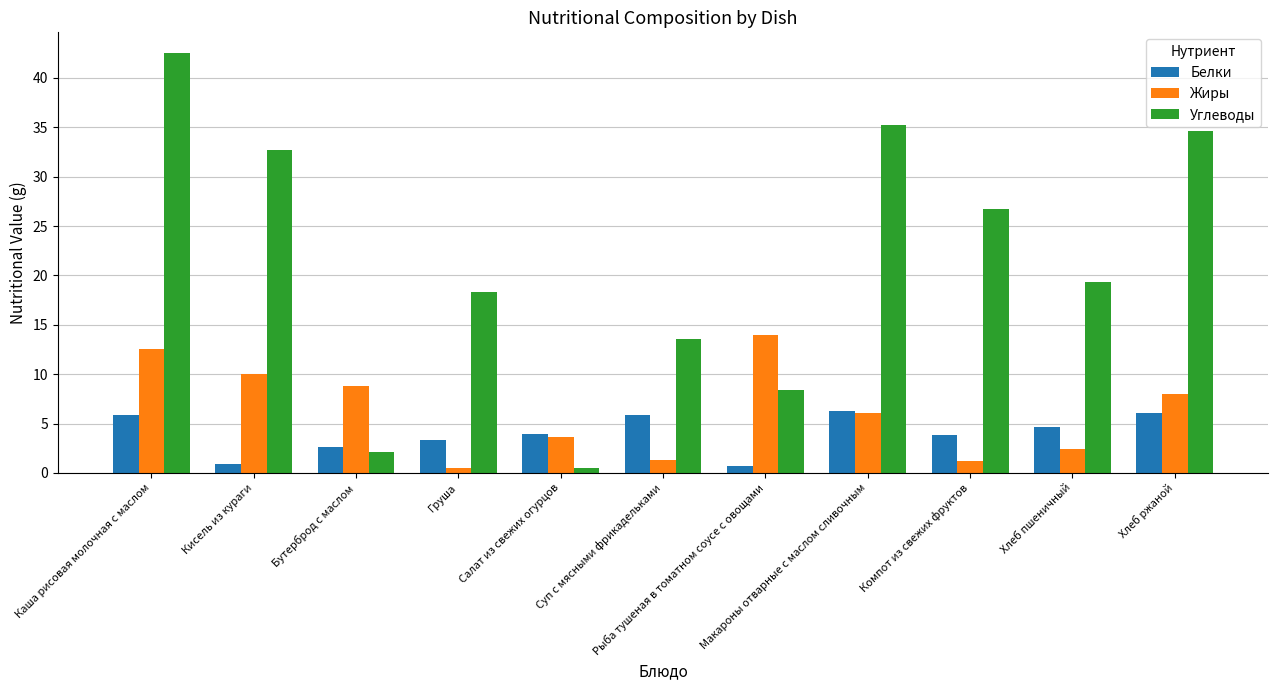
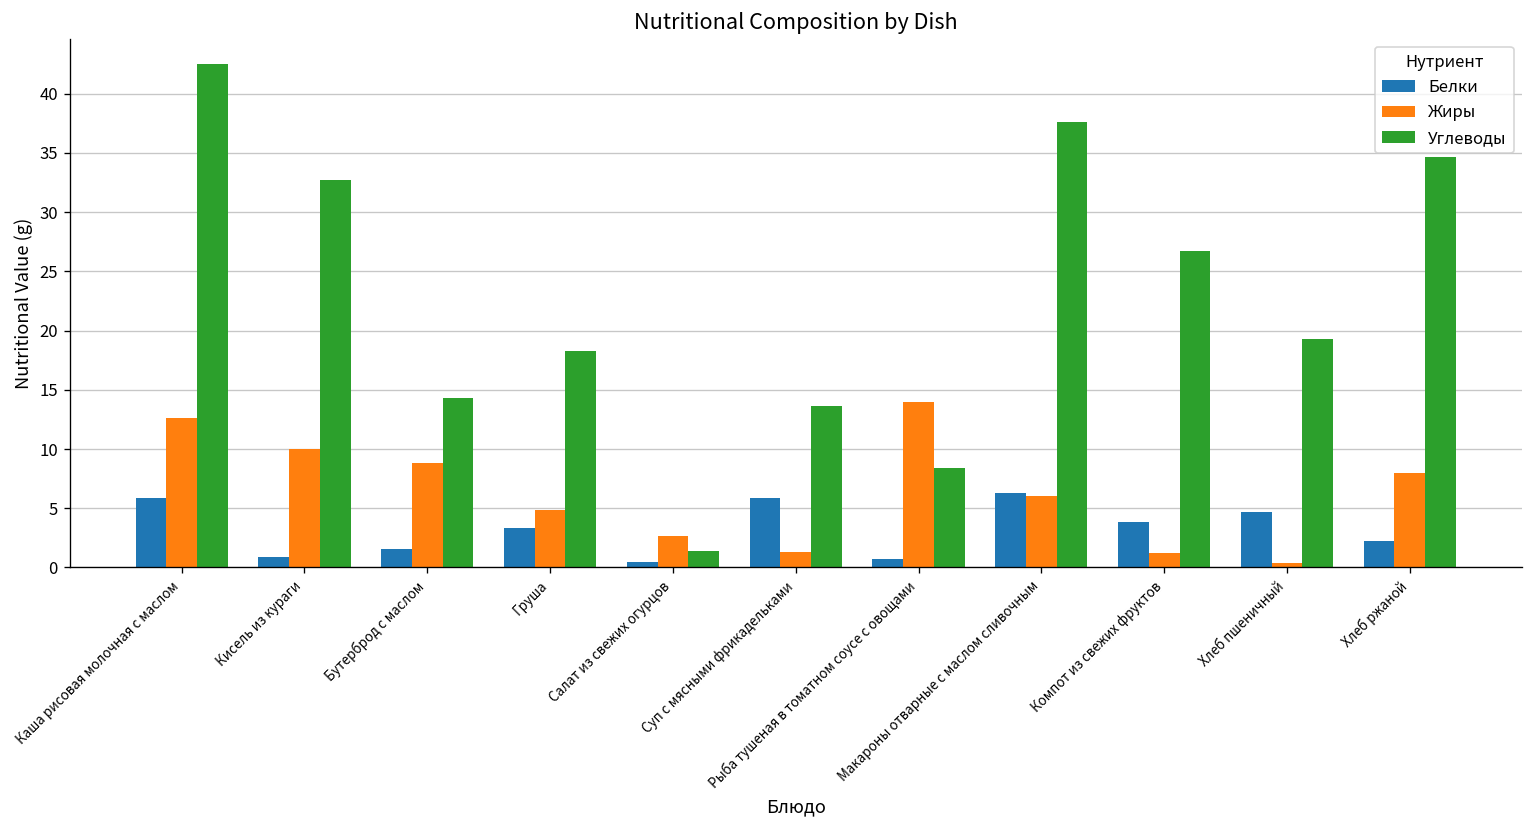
  {
    "Белки": {
      "Каша рисовая молочная с маслом": 6,
      "Кисель из кураги": 1,
-     "Бутерброд с маслом": 3,
+     "Бутерброд с маслом": 2,
      "Груша": 3,
-     "Салат из свежих огурцов": 4,
+     "Салат из свежих огурцов": 0,
      "Суп с мясными фрикадельками": 6,
      "Рыба тушеная в томатном соусе с овощами": 1,
      "Макароны отварные с маслом сливочным": 6,
      "Компот из свежих фруктов": 4,
      "Хлеб пшеничный": 5,
-     "Хлеб ржаной": 6
+     "Хлеб ржаной": 2
    },
    "Жиры": {
      "Каша рисовая молочная с маслом": 13,
      "Кисель из кураги": 10,
      "Бутерброд с маслом": 9,
-     "Груша": 0,
-     "Салат из свежих огурцов": 4,
+     "Груша": 5,
+     "Салат из свежих огурцов": 3,
      "Суп с мясными фрикадельками": 1,
      "Рыба тушеная в томатном соусе с овощами": 14,
      "Макароны отварные с маслом сливочным": 6,
      "Компот из свежих фруктов": 1,
-     "Хлеб пшеничный": 2,
+     "Хлеб пшеничный": 0,
      "Хлеб ржаной": 8
    },
    "Углеводы": {
      "Каша рисовая молочная с маслом": 43,
      "Кисель из кураги": 33,
-     "Бутерброд с маслом": 2,
+     "Бутерброд с маслом": 14,
      "Груша": 18,
-     "Салат из свежих огурцов": 0,
+     "Салат из свежих огурцов": 1,
      "Суп с мясными фрикадельками": 14,
      "Рыба тушеная в томатном соусе с овощами": 8,
-     "Макароны отварные с маслом сливочным": 35,
+     "Макароны отварные с маслом сливочным": 38,
      "Компот из свежих фруктов": 27,
      "Хлеб пшеничный": 19,
      "Хлеб ржаной": 35
    }
  }
